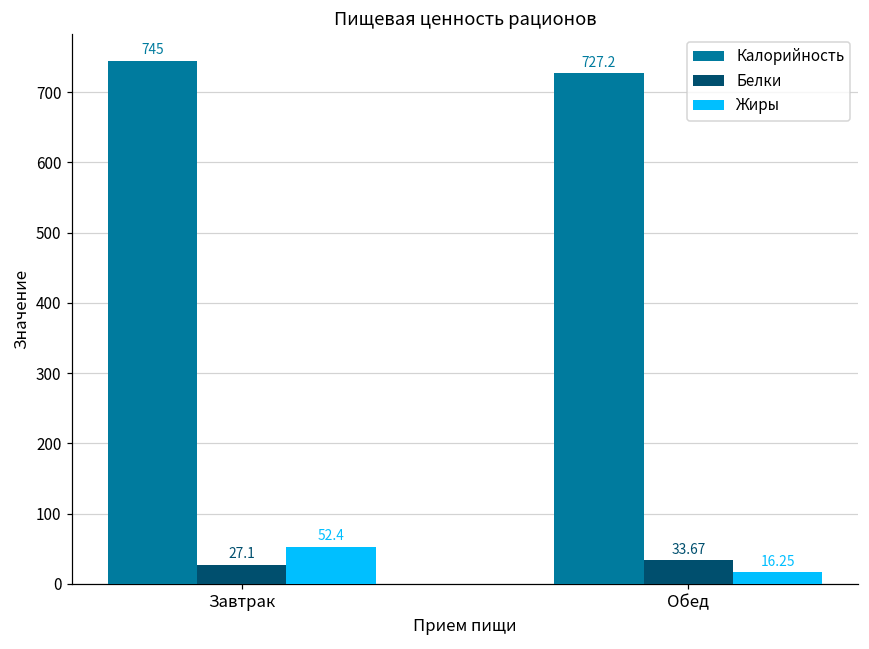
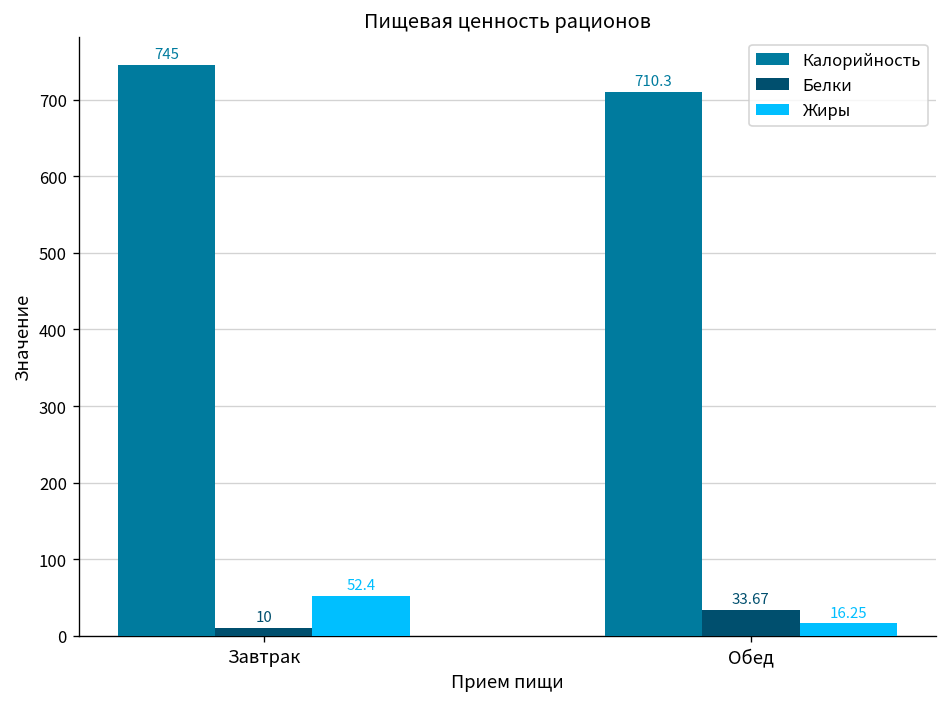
  {
    "Калорийность": {
      "Завтрак": 745,
-     "Обед": 727.2
+     "Обед": 710.3
    },
    "Белки": {
-     "Завтрак": 27.1,
+     "Завтрак": 10,
      "Обед": 33.67
    },
    "Жиры": {
      "Завтрак": 52.4,
      "Обед": 16.25
    }
  }
